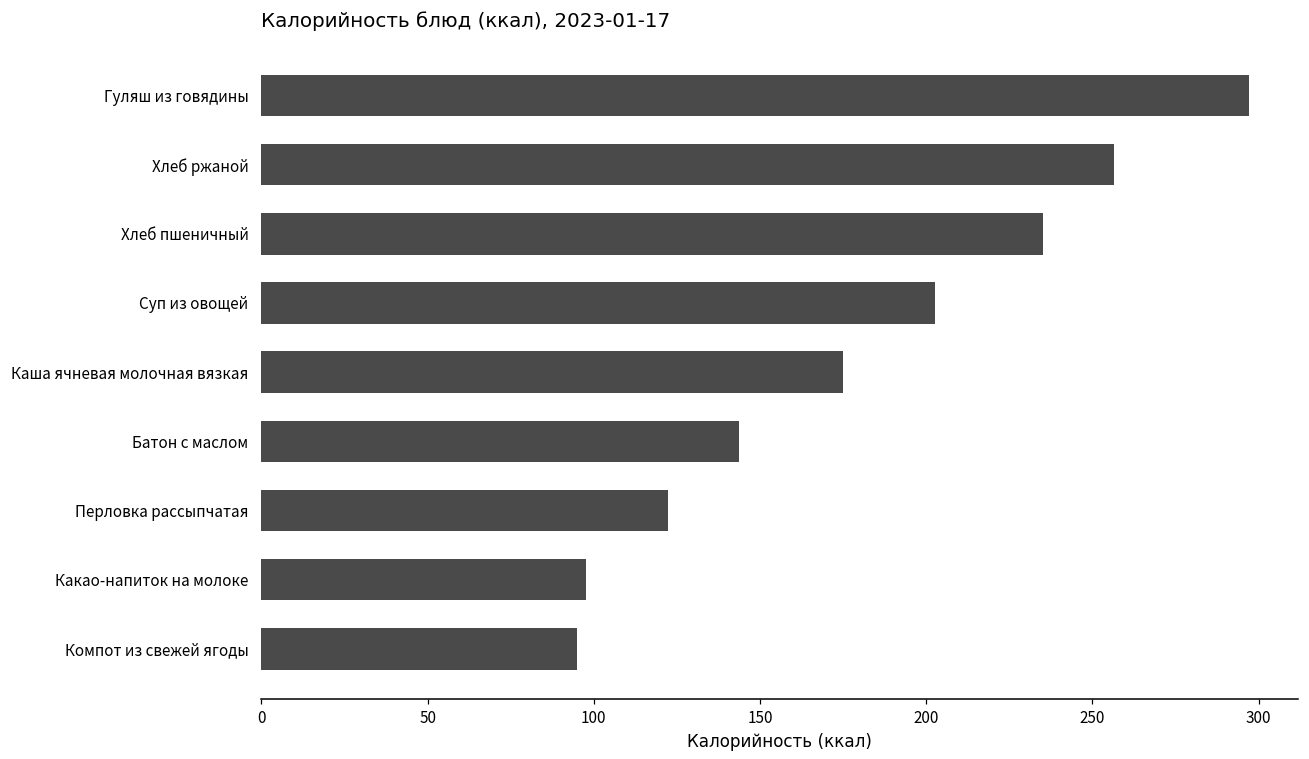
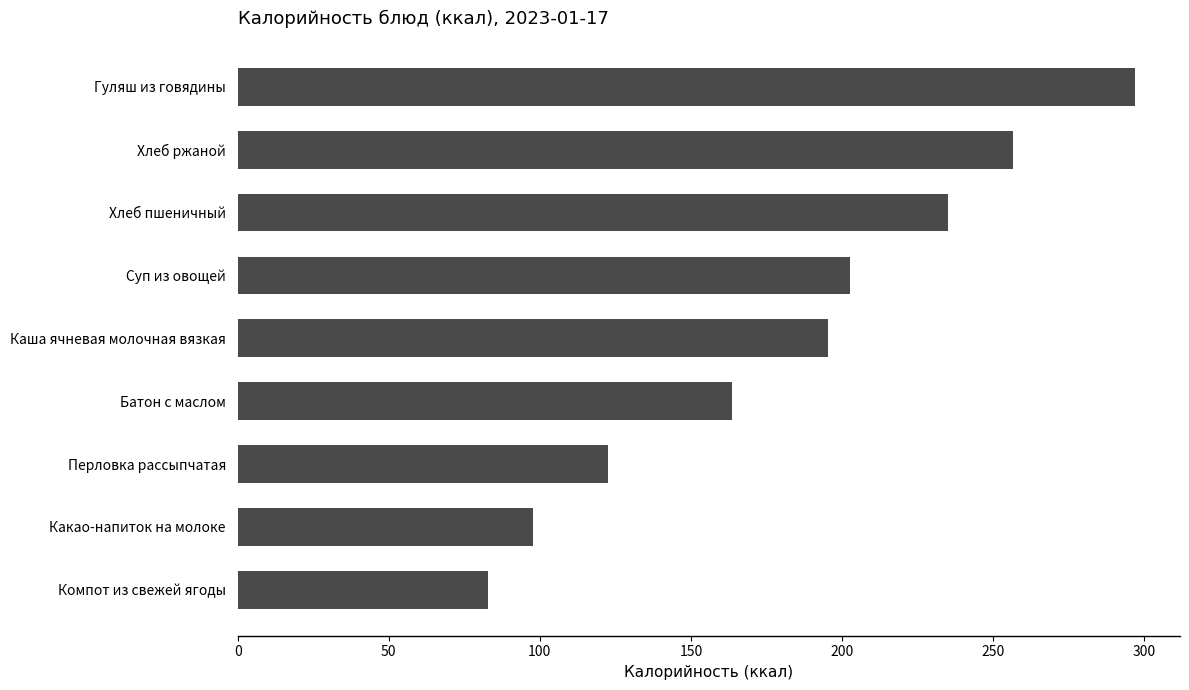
  {
    "Гуляш из говядины": 297,
    "Хлеб ржаной": 257,
    "Хлеб пшеничный": 235,
    "Суп из овощей": 203,
-   "Каша ячневая молочная вязкая": 175,
-   "Батон с маслом": 144,
+   "Каша ячневая молочная вязкая": 195,
+   "Батон с маслом": 164,
    "Перловка рассыпчатая": 122,
    "Какао-напиток на молоке": 98,
-   "Компот из свежей ягоды": 95
+   "Компот из свежей ягоды": 83
  }
